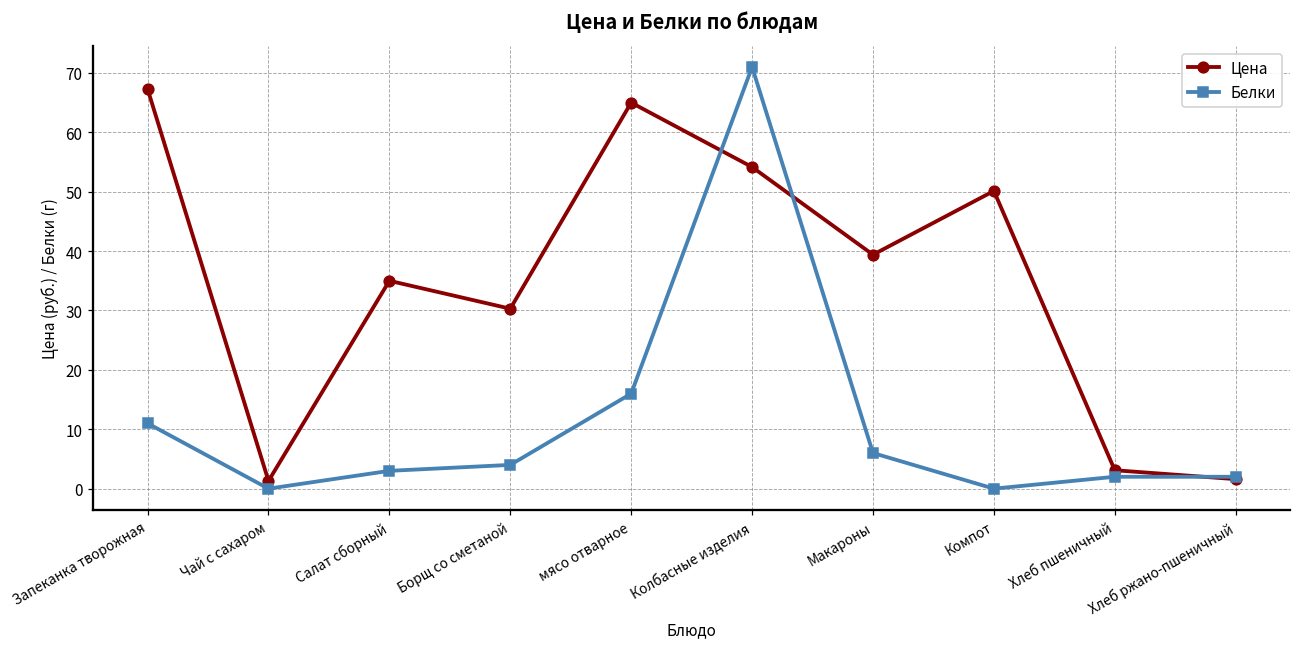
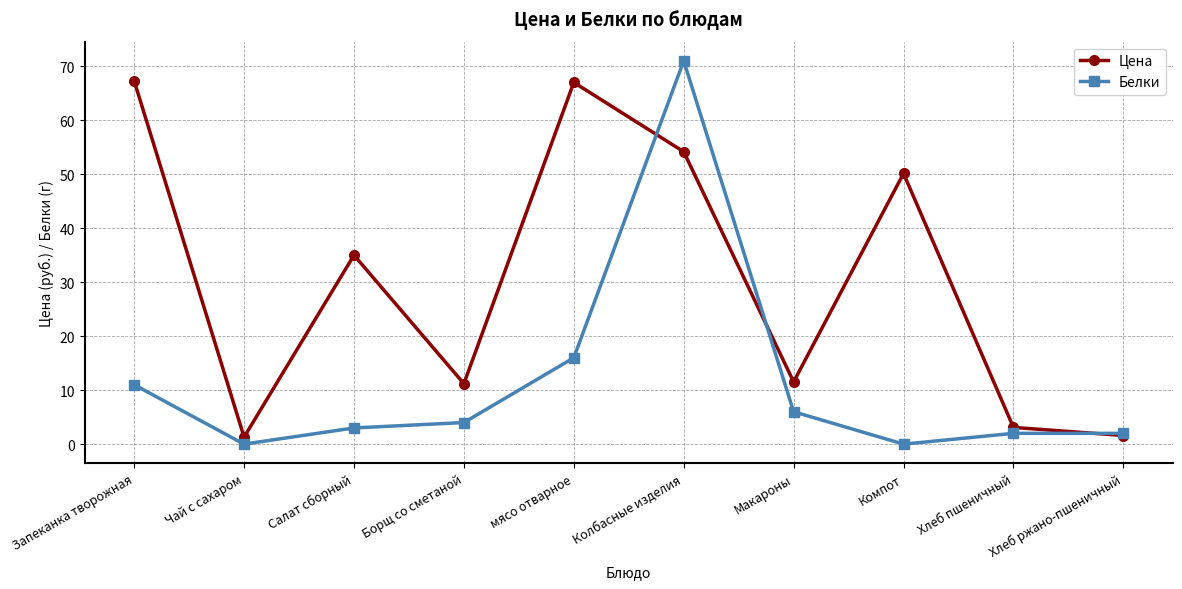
  {
    "Цена": {
      "Запеканка творожная": 67,
      "Чай с сахаром": 1,
      "Салат сборный": 35,
-     "Борщ со сметаной": 30,
-     "мясо отварное": 65,
+     "Борщ со сметаной": 11,
+     "мясо отварное": 67,
      "Колбасные изделия": 54,
-     "Макароны": 39,
+     "Макароны": 12,
      "Компот": 50,
      "Хлеб пшеничный": 3
    },
    "Белки": {
      "Запеканка творожная": 11,
      "Чай с сахаром": 0,
      "Салат сборный": 3,
      "Борщ со сметаной": 4,
      "мясо отварное": 16,
      "Колбасные изделия": 71,
      "Макароны": 6,
      "Компот": 0,
      "Хлеб пшеничный": 2
    }
  }
